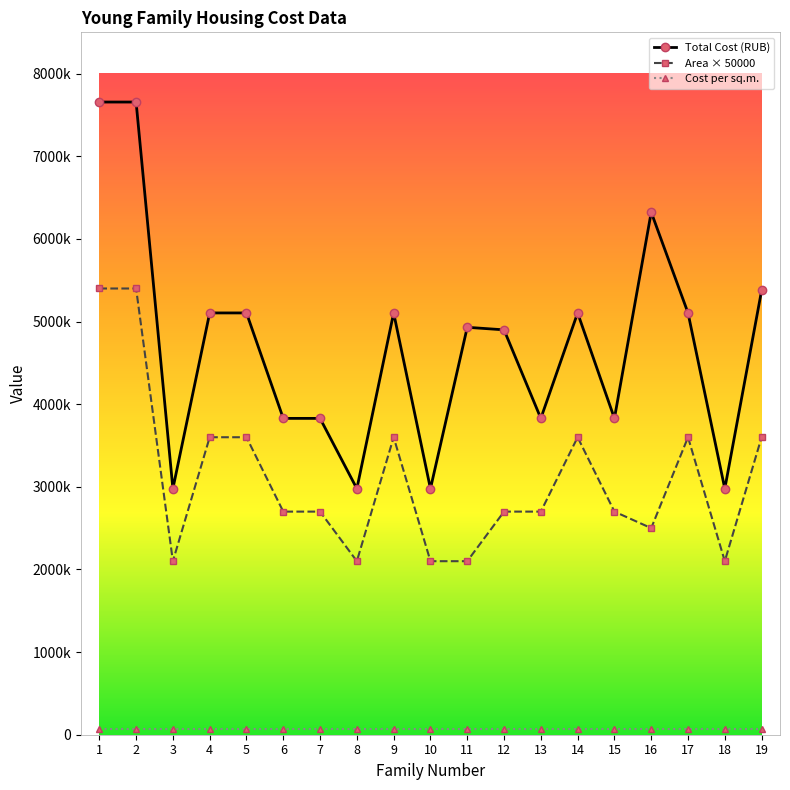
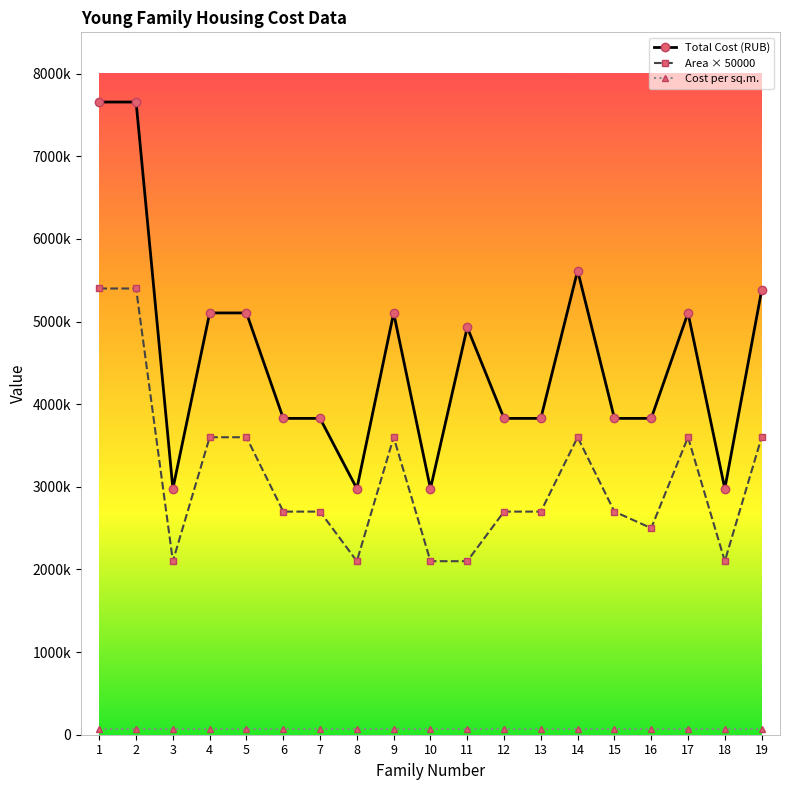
  {
    "Total Cost (RUB)": {
      "1": 7700000,
      "2": 7700000,
      "3": 3000000,
      "4": 5100000,
      "5": 5100000,
      "6": 3800000,
      "7": 3800000,
      "8": 3000000,
      "9": 5100000,
      "10": 3000000,
      "11": 4900000,
-     "12": 4900000,
+     "12": 3800000,
      "13": 3800000,
-     "14": 5100000,
+     "14": 5600000,
      "15": 3800000,
-     "16": 6300000,
+     "16": 3800000,
      "17": 5100000,
      "18": 3000000,
      "19": 5400000
    },
    "Area × 50000": {
      "1": 5400000,
      "2": 5400000,
      "3": 2100000,
      "4": 3600000,
      "5": 3600000,
      "6": 2700000,
      "7": 2700000,
      "8": 2100000,
      "9": 3600000,
      "10": 2100000,
      "11": 2100000,
      "12": 2700000,
      "13": 2700000,
      "14": 3600000,
      "15": 2700000,
      "16": 2500000,
      "17": 3600000,
      "18": 2100000,
      "19": 3600000
    },
    "Cost per sq.m.": {
      "1": 100000,
      "2": 100000,
      "3": 100000,
      "4": 100000,
      "5": 100000,
      "6": 100000,
      "7": 100000,
      "8": 100000,
      "9": 100000,
      "10": 100000,
      "11": 100000,
      "12": 100000,
      "13": 100000,
      "14": 100000,
      "15": 100000,
      "16": 100000,
      "17": 100000,
      "18": 100000,
      "19": 100000
    }
  }
